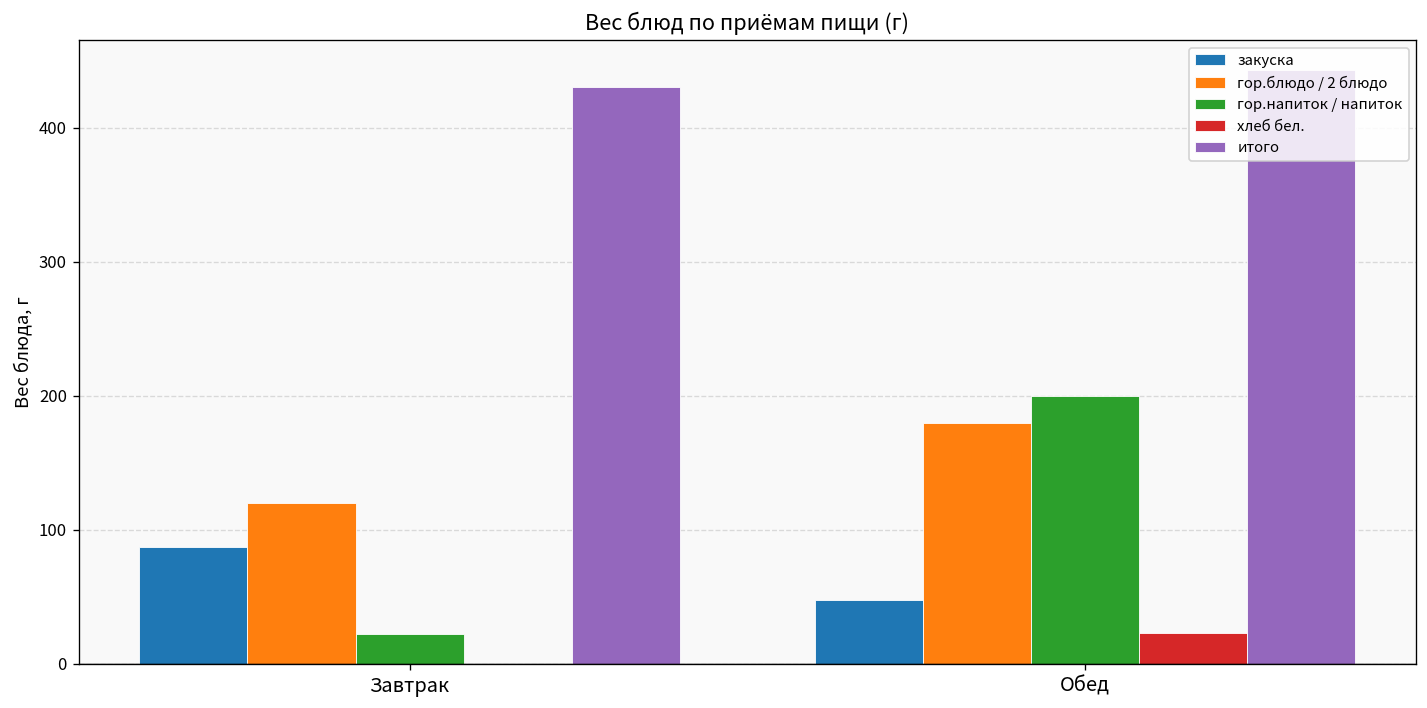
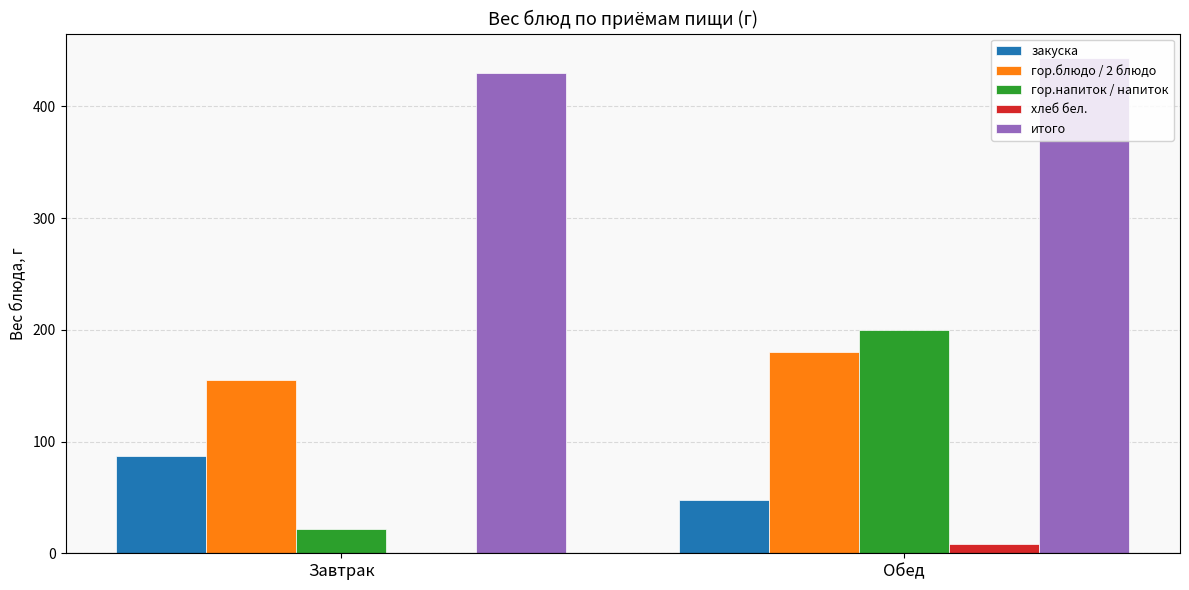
  {
    "закуска": {
      "Завтрак": 87,
      "Обед": 48
    },
    "гор.блюдо / 2 блюдо": {
-     "Завтрак": 120,
+     "Завтрак": 155,
      "Обед": 180
    },
    "гор.напиток / напиток": {
      "Завтрак": 22,
      "Обед": 200
    },
    "хлеб бел.": {
      "Завтрак": 0,
-     "Обед": 23
+     "Обед": 8
    },
    "итого": {
      "Завтрак": 430
    }
  }
